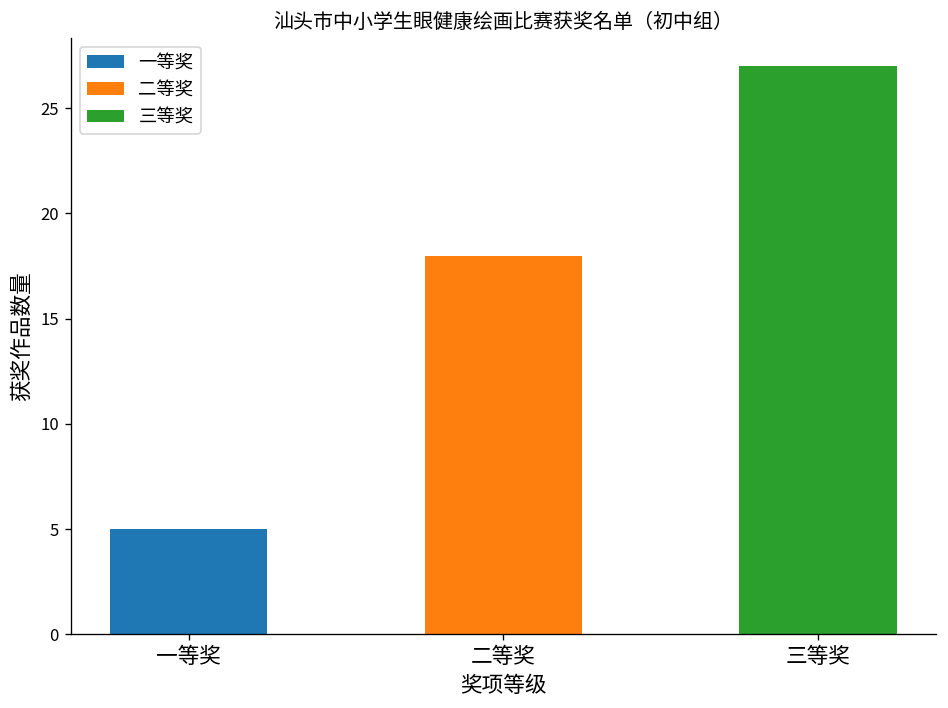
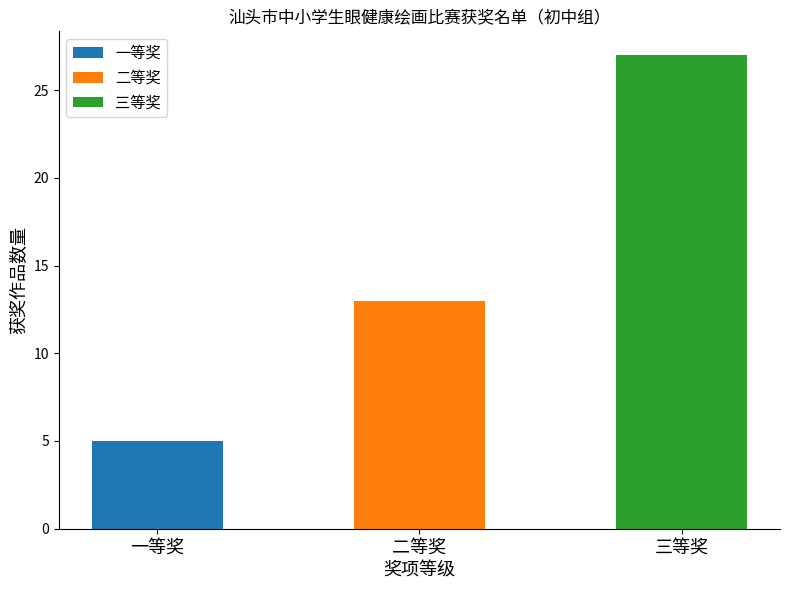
  {
    "一等奖": 5,
-   "二等奖": 18,
+   "二等奖": 13,
    "三等奖": 27
  }
